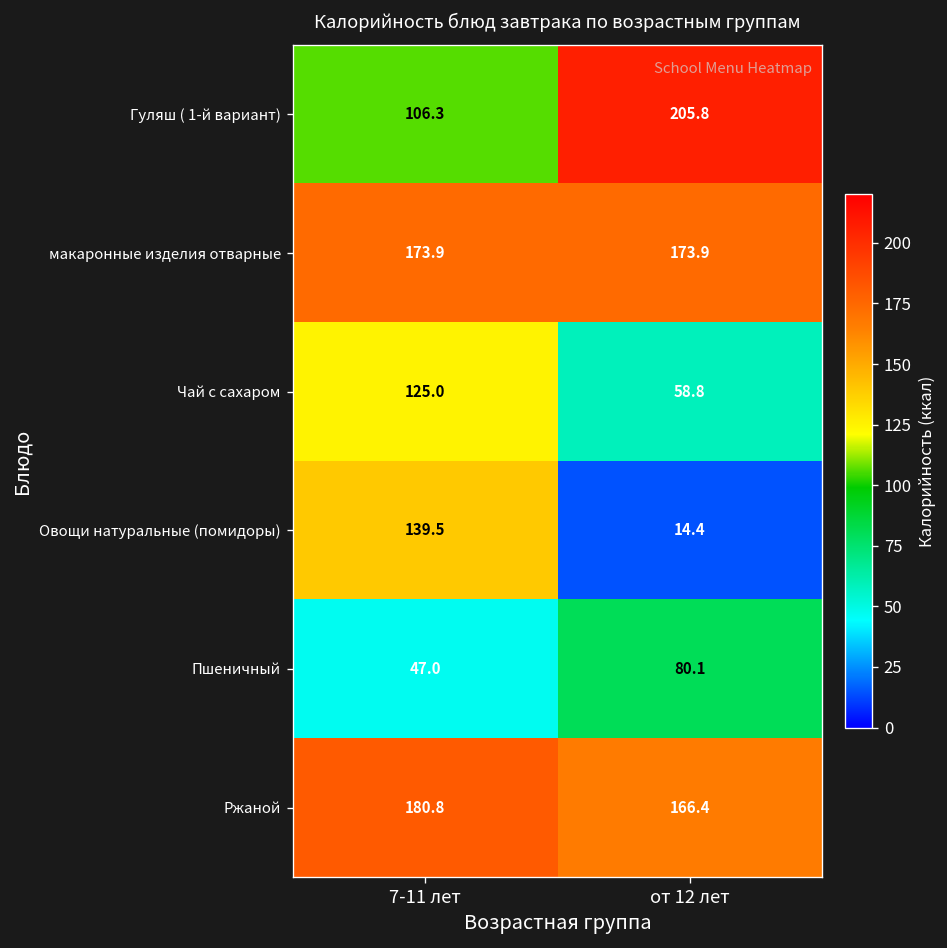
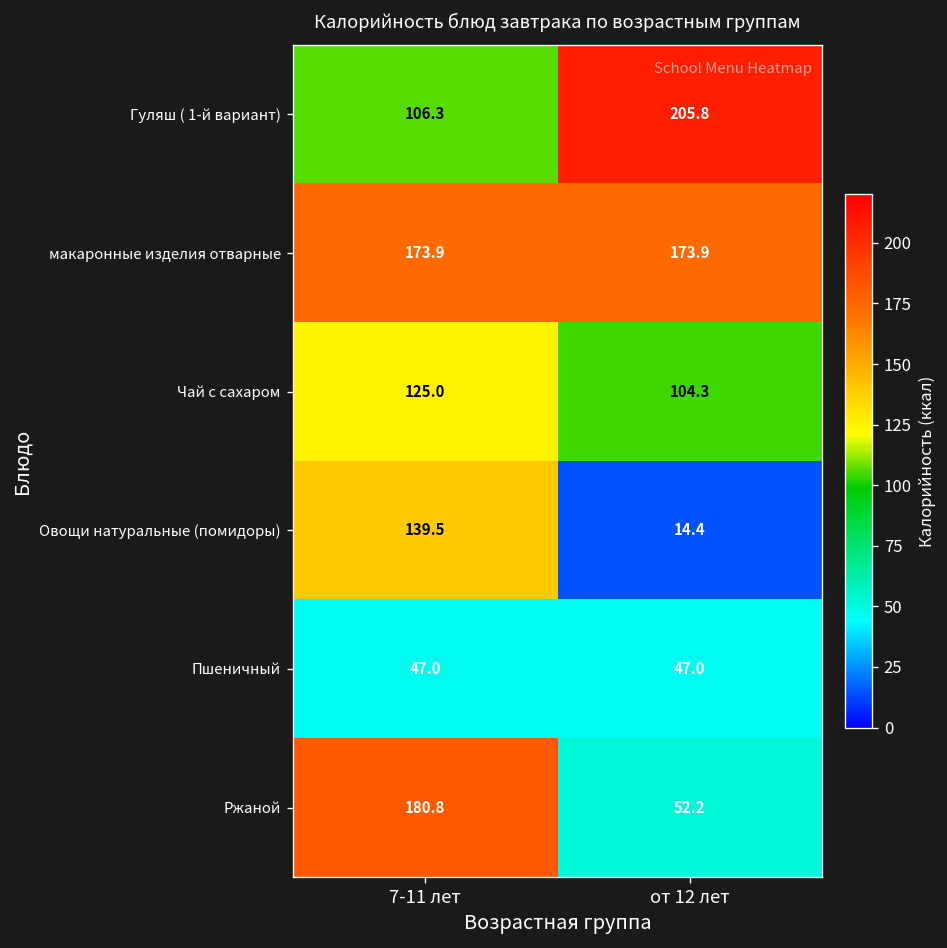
  {
    "Гуляш ( 1-й вариант)": {
      "7-11 лет": 106.3
    },
    "макаронные изделия отварные": {
      "7-11 лет": 173.9,
      "от 12 лет": 173.9
    },
    "Чай с сахаром": {
      "7-11 лет": 125.0,
-     "от 12 лет": 58.8
+     "от 12 лет": 104.3
    },
    "Овощи натуральные (помидоры)": {
      "7-11 лет": 139.5,
      "от 12 лет": 14.4
    },
    "Пшеничный": {
      "7-11 лет": 47.0,
-     "от 12 лет": 80.1
+     "от 12 лет": 47.0
    },
    "Ржаной": {
      "7-11 лет": 180.8,
-     "от 12 лет": 166.4
+     "от 12 лет": 52.2
    }
  }
